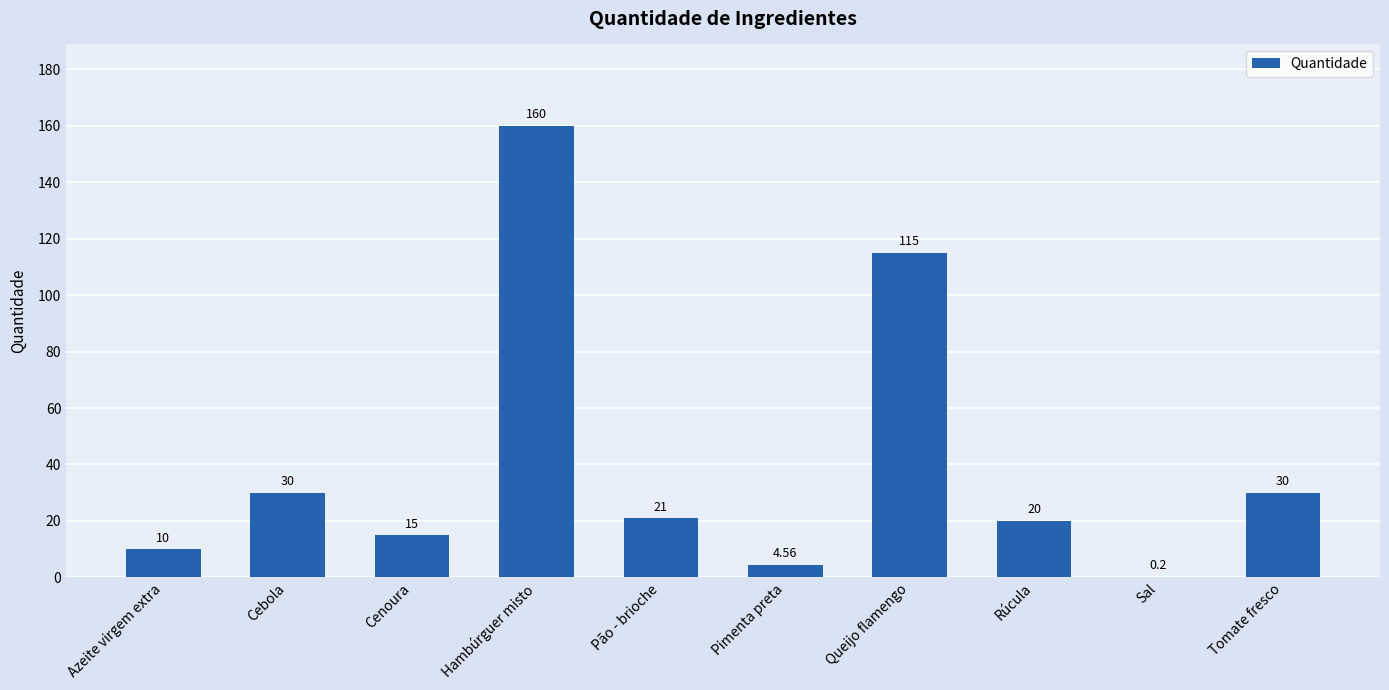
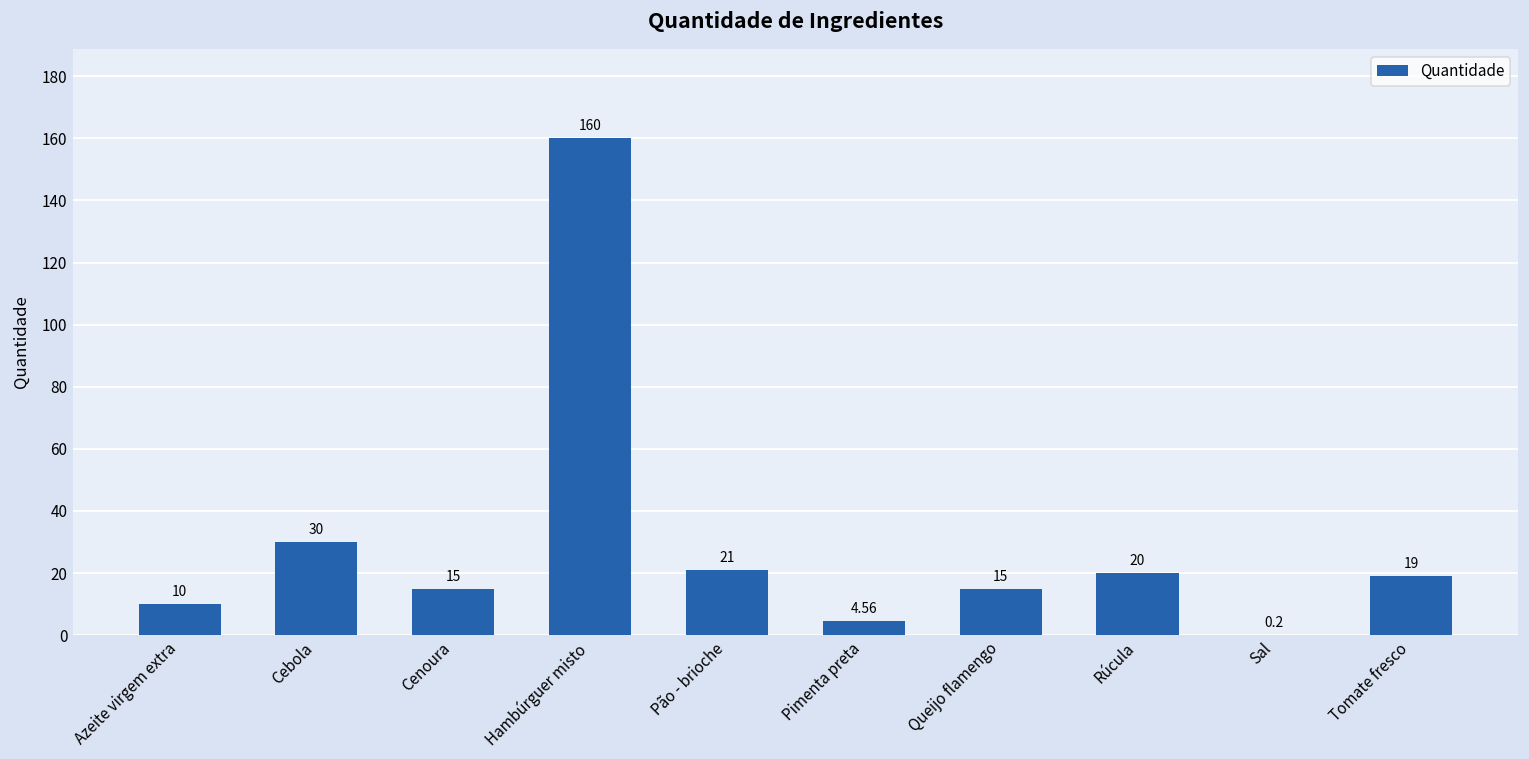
  {
    "Azeite virgem extra": 10,
    "Cebola": 30,
    "Cenoura": 15,
    "Hambúrguer misto": 160,
    "Pão - brioche": 21,
    "Pimenta preta": 4.56,
-   "Queijo flamengo": 115,
+   "Queijo flamengo": 15,
    "Rúcula": 20,
    "Sal": 0.2,
-   "Tomate fresco": 30
+   "Tomate fresco": 19
  }
